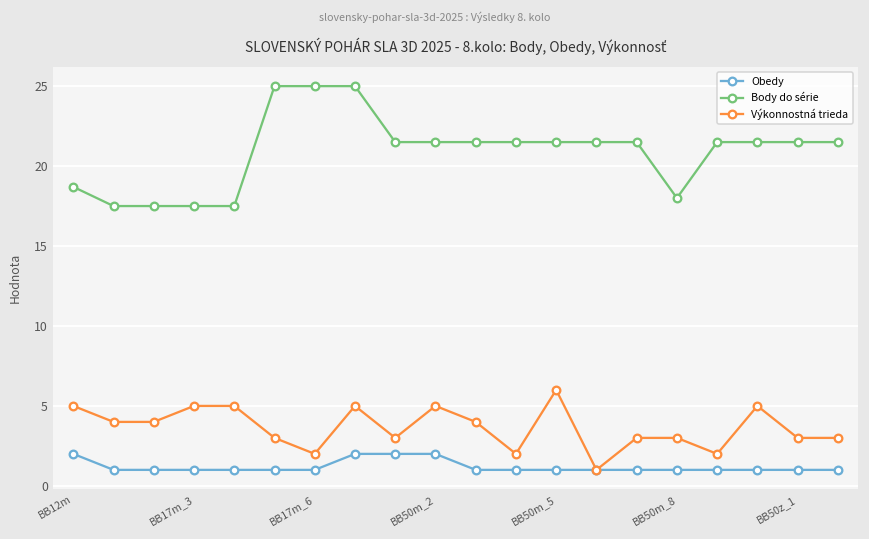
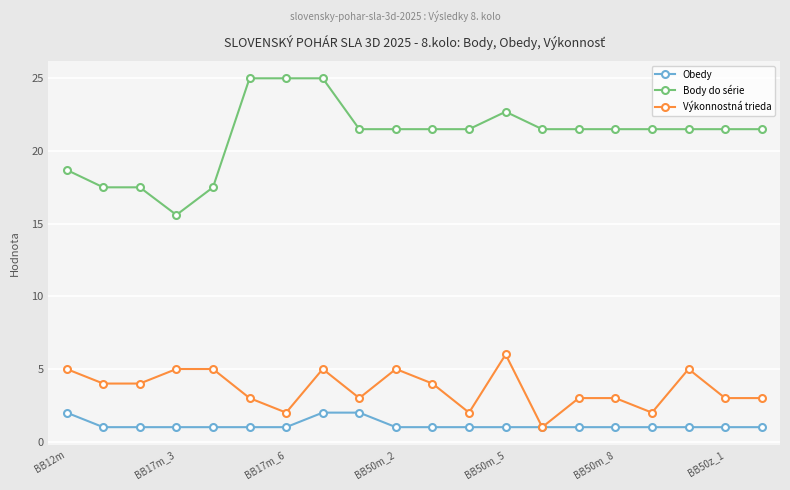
  {
    "Obedy": {
      "BB12m": 2,
      "BB17m_3": 1,
      "BB17m_6": 1,
-     "BB50m_2": 2,
+     "BB50m_2": 1,
      "BB50m_5": 1,
      "BB50m_8": 1,
      "BB50z_1": 1
    },
    "Body do série": {
      "BB12m": 18.7,
-     "BB17m_3": 17.5,
+     "BB17m_3": 15.6,
      "BB17m_6": 25.0,
      "BB50m_2": 21.5,
-     "BB50m_5": 21.5,
-     "BB50m_8": 18.0,
+     "BB50m_5": 22.7,
+     "BB50m_8": 21.5,
      "BB50z_1": 21.5
    },
    "Výkonnostná trieda": {
      "BB12m": 5.0,
      "BB17m_3": 5.0,
      "BB17m_6": 2.0,
      "BB50m_2": 5.0,
      "BB50m_5": 6.0,
      "BB50m_8": 3.0,
      "BB50z_1": 3.0
    }
  }
